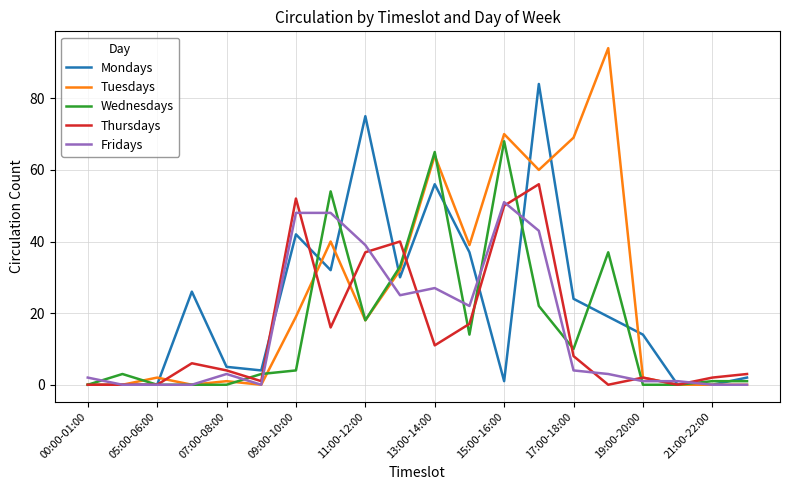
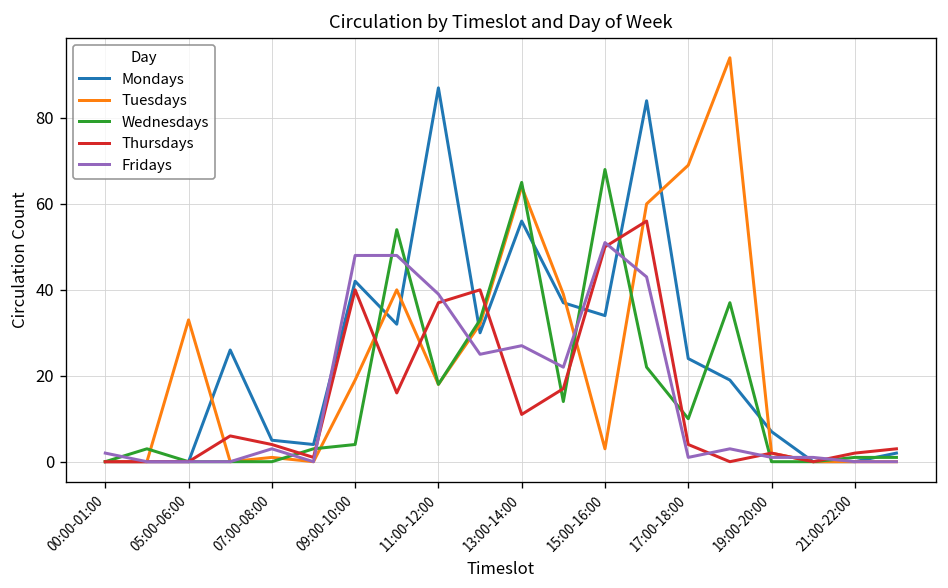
  {
    "Mondays": {
      "07:00-08:00": 5,
      "09:00-10:00": 42,
-     "11:00-12:00": 75,
+     "11:00-12:00": 87,
      "13:00-14:00": 56,
-     "15:00-16:00": 1,
+     "15:00-16:00": 34,
      "17:00-18:00": 24,
-     "19:00-20:00": 14
+     "19:00-20:00": 7
    },
    "Tuesdays": {
-     "05:00-06:00": 2,
+     "05:00-06:00": 33,
      "07:00-08:00": 1,
      "09:00-10:00": 19,
      "13:00-14:00": 64,
-     "15:00-16:00": 70,
+     "15:00-16:00": 3,
      "17:00-18:00": 69
    },
    "Wednesdays": {
      "07:00-08:00": 0,
      "09:00-10:00": 4,
      "13:00-14:00": 65,
      "15:00-16:00": 68,
      "17:00-18:00": 10,
      "19:00-20:00": 0,
      "21:00-22:00": 1
    },
    "Thursdays": {
      "07:00-08:00": 4,
-     "09:00-10:00": 52,
+     "09:00-10:00": 40,
      "11:00-12:00": 37,
      "13:00-14:00": 11,
      "15:00-16:00": 50,
-     "17:00-18:00": 8,
+     "17:00-18:00": 4,
      "21:00-22:00": 2
    },
    "Fridays": {
      "00:00-01:00": 2,
      "07:00-08:00": 3,
      "09:00-10:00": 48,
      "11:00-12:00": 39,
      "13:00-14:00": 27,
      "15:00-16:00": 51,
-     "17:00-18:00": 4,
+     "17:00-18:00": 1,
      "19:00-20:00": 1
    }
  }
